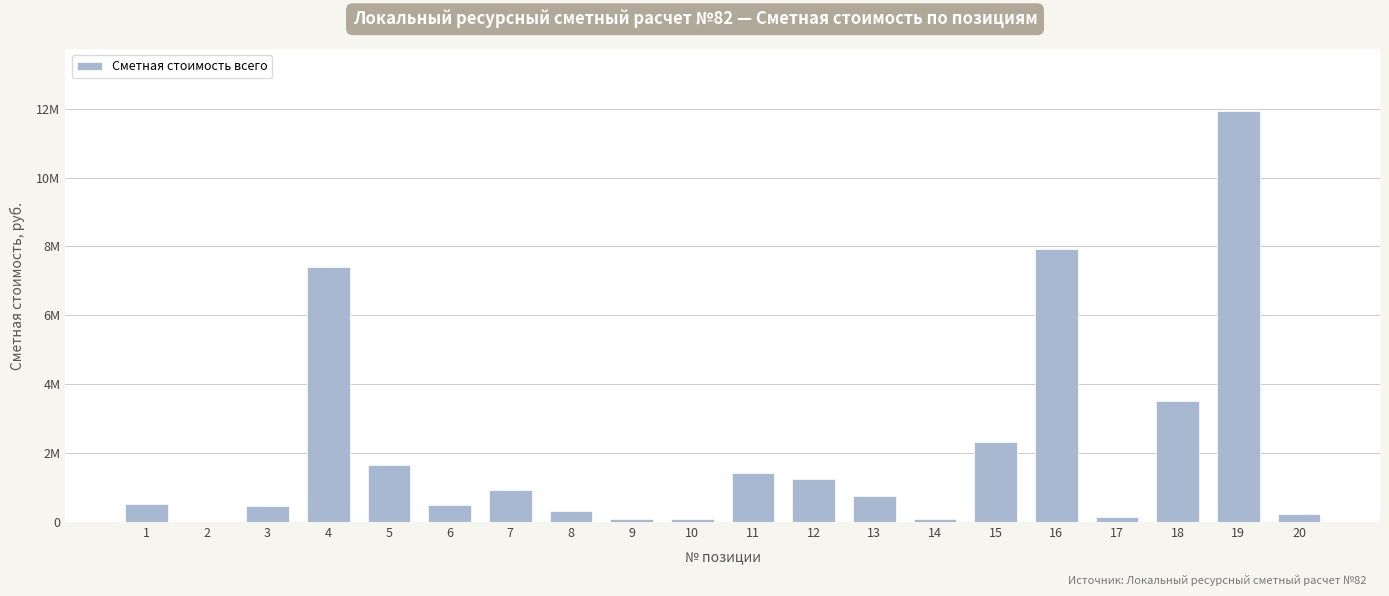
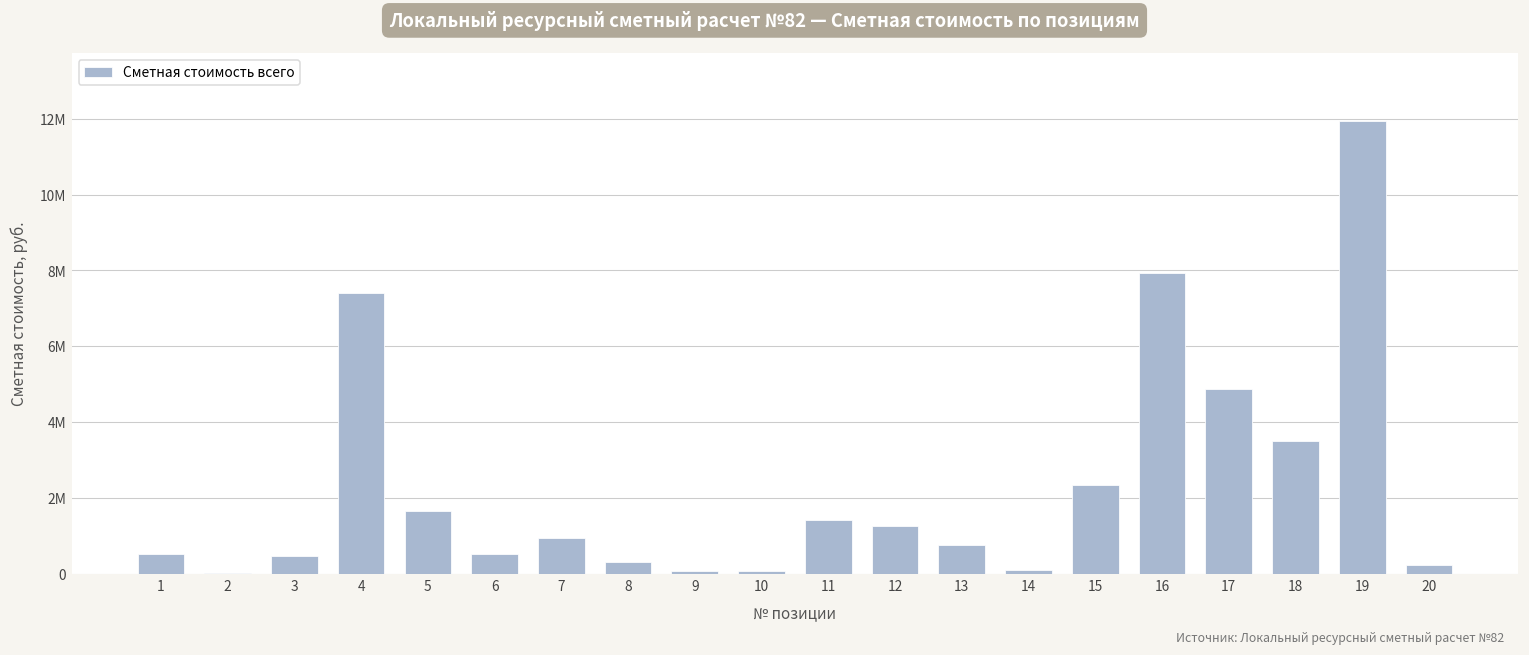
  {
    "1": 500000,
    "3": 500000,
    "4": 7400000,
    "5": 1700000,
    "6": 500000,
    "7": 900000,
    "8": 300000,
    "9": 100000,
    "10": 100000,
    "11": 1400000,
    "12": 1300000,
    "13": 800000,
    "14": 100000,
    "15": 2300000,
    "16": 7900000,
-   "17": 100000,
+   "17": 4900000,
    "18": 3500000,
    "19": 11900000,
    "20": 200000
  }
